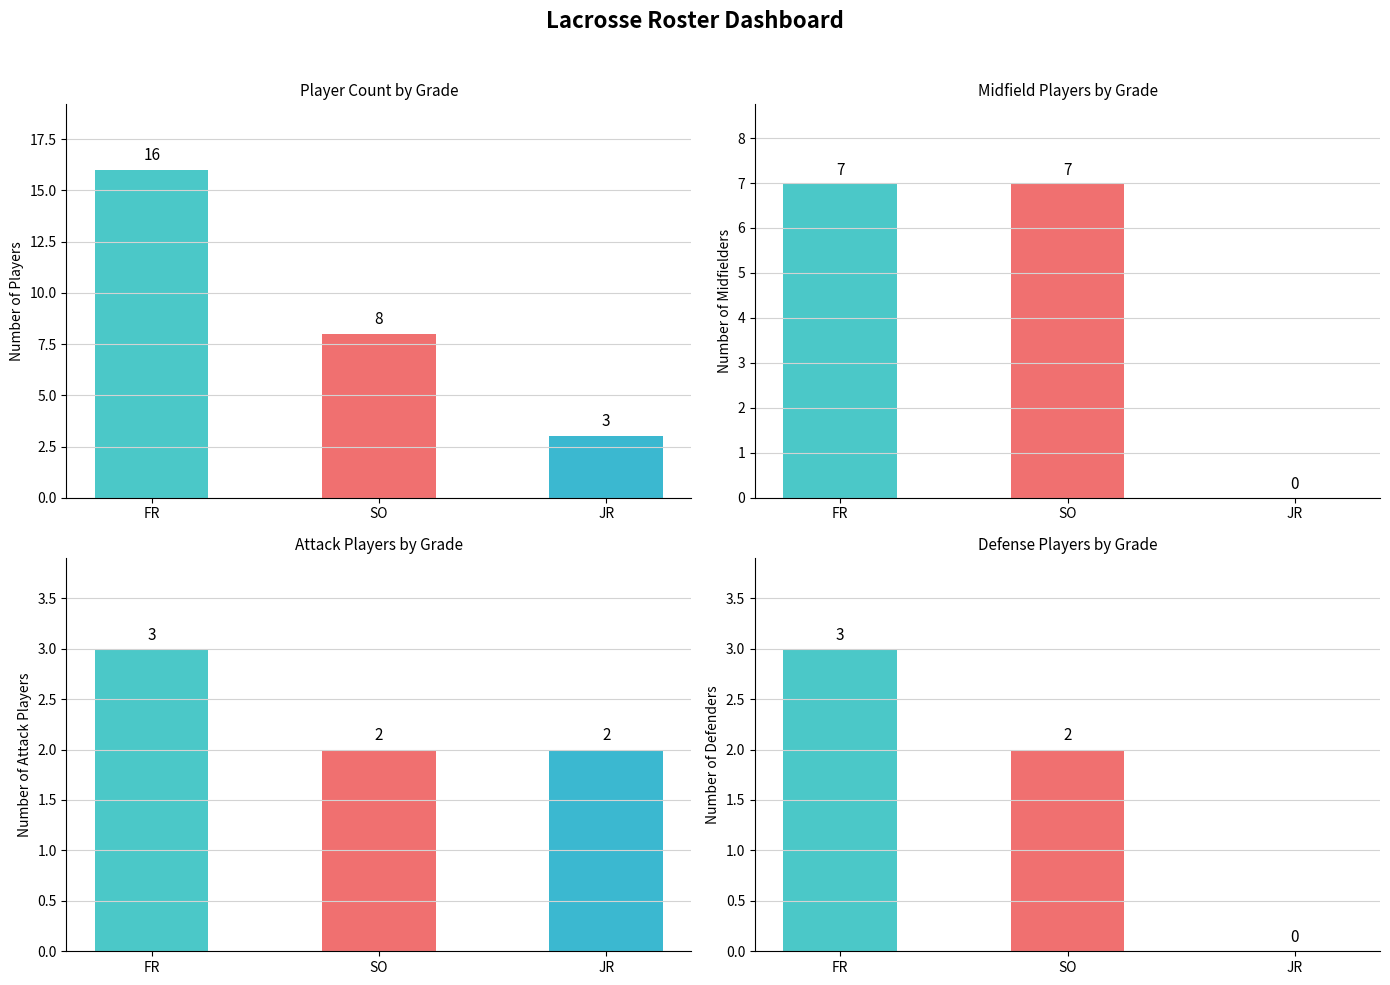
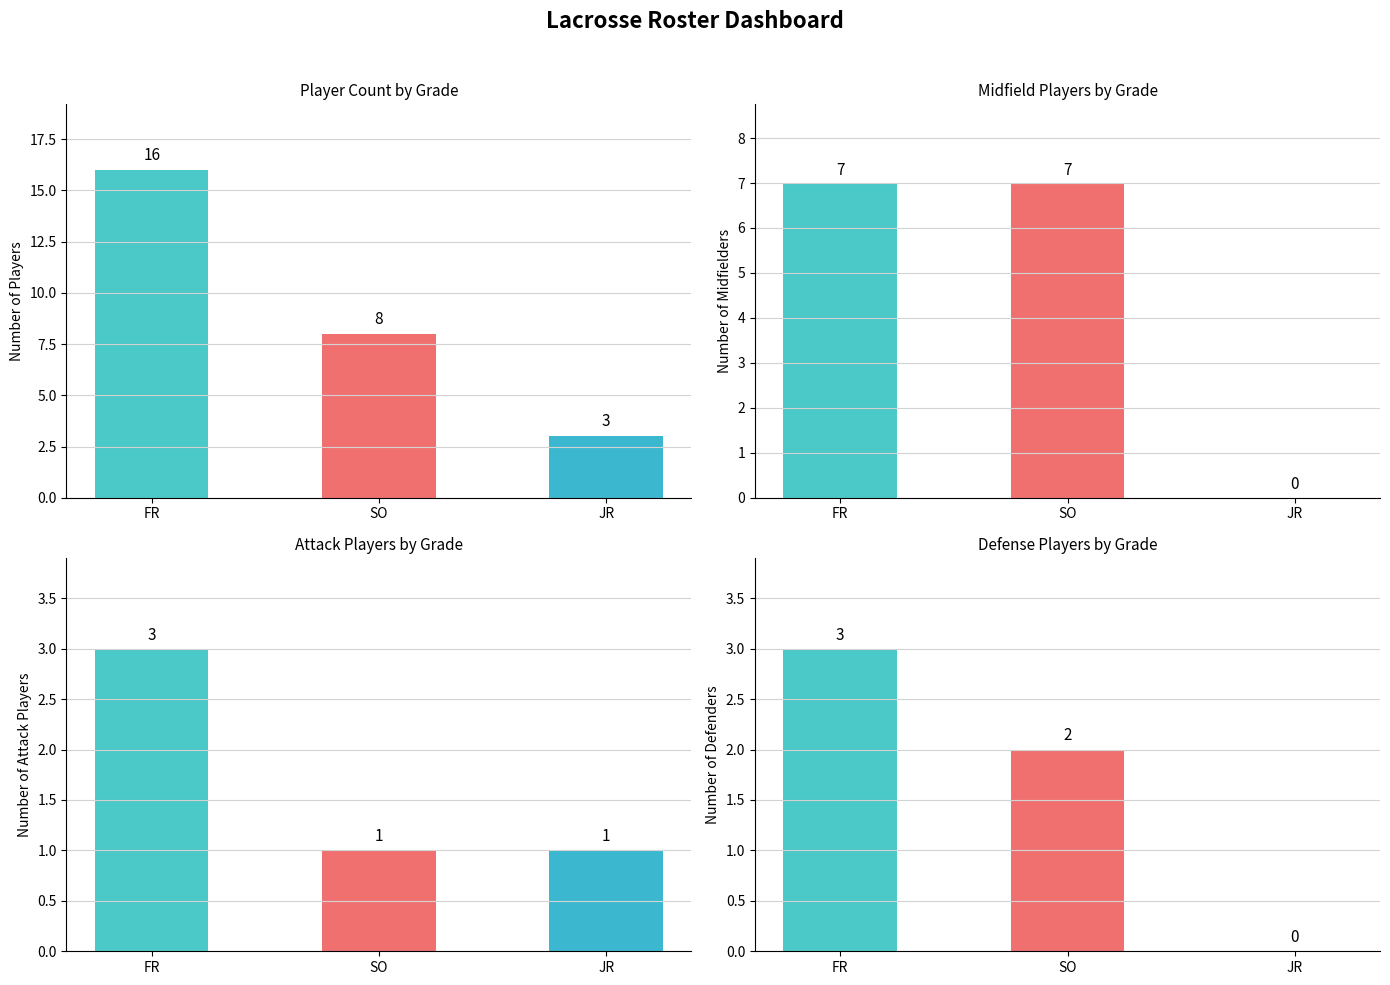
  {
    "Player Count by Grade": {
      "FR": 16,
      "SO": 8,
      "JR": 3
    },
    "Midfield Players by Grade": {
      "FR": 7,
      "SO": 7,
      "JR": 0
    },
    "Attack Players by Grade": {
      "FR": 3,
-     "SO": 2,
-     "JR": 2
+     "SO": 1,
+     "JR": 1
    },
    "Defense Players by Grade": {
      "FR": 3,
      "SO": 2,
      "JR": 0
    }
  }
